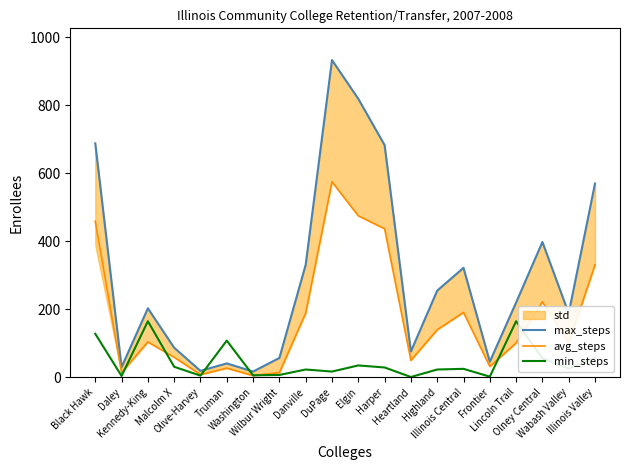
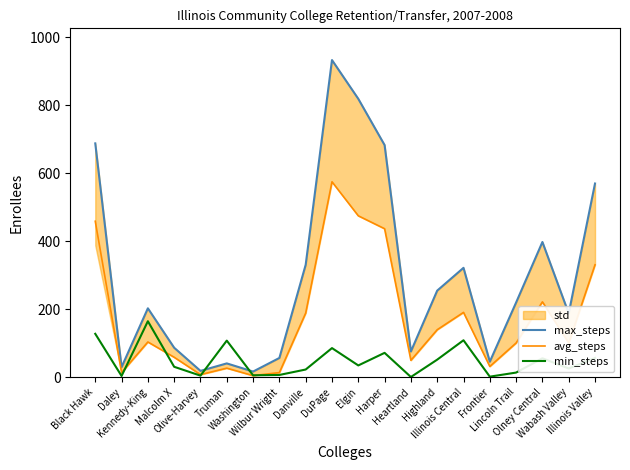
  {
    "min_steps": {
      "Black Hawk": 130,
      "Daley": 0,
      "Kennedy-King": 170,
      "Malcolm X": 30,
      "Truman": 110,
      "Danville": 20,
-     "DuPage": 20,
+     "DuPage": 90,
      "Elgin": 40,
-     "Harper": 30,
+     "Harper": 70,
      "Heartland": 0,
-     "Highland": 20,
-     "Illinois Central": 30,
+     "Highland": 50,
+     "Illinois Central": 110,
      "Frontier": 0,
-     "Lincoln Trail": 170
+     "Lincoln Trail": 10
    }
  }
